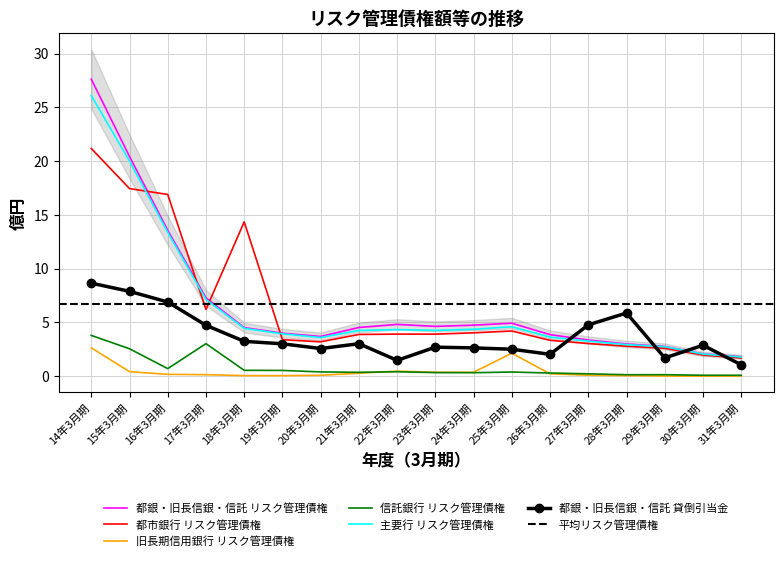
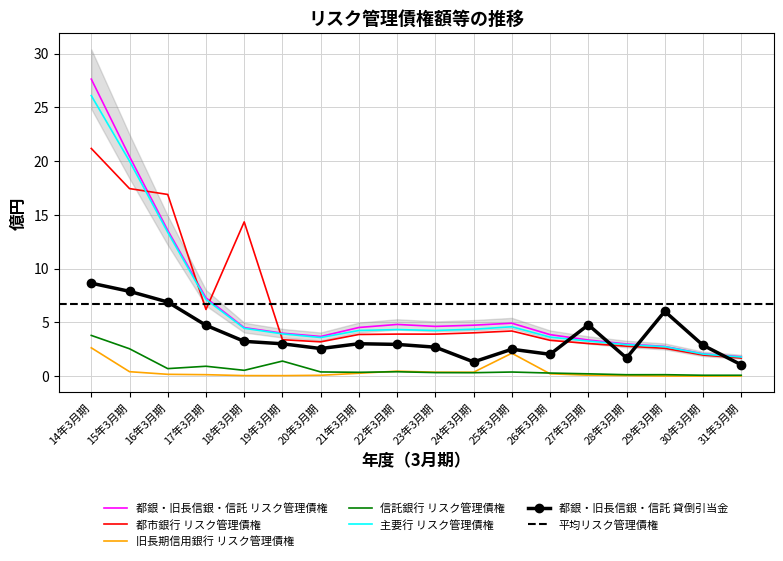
  {
    "都銀・旧長信銀・信託 リスク管理債権": {
      "14年3月期": 27.6,
      "15年3月期": 20.4,
      "21年3月期": 4.5,
      "22年3月期": 4.8,
      "23年3月期": 4.6,
      "24年3月期": 4.8,
      "25年3月期": 4.9
    },
    "都市銀行 リスク管理債権": {
      "14年3月期": 21.2,
      "15年3月期": 17.4,
      "16年3月期": 16.9,
      "17年3月期": 6.2,
      "18年3月期": 14.4,
      "19年3月期": 3.4,
      "20年3月期": 3.2,
      "21年3月期": 3.9,
      "22年3月期": 3.9,
      "23年3月期": 3.9,
      "24年3月期": 4.0,
      "25年3月期": 4.2,
      "26年3月期": 3.3
    },
    "旧長期信用銀行 リスク管理債権": {
      "14年3月期": 2.6,
      "15年3月期": 0.4,
      "16年3月期": 0.2,
      "17年3月期": 0.1,
      "18年3月期": 0.1,
      "19年3月期": 0.1,
      "20年3月期": 0.1,
      "25年3月期": 2.1
    },
    "信託銀行 リスク管理債権": {
      "14年3月期": 3.8,
      "15年3月期": 2.6,
      "16年3月期": 0.7,
-     "17年3月期": 3.0,
+     "17年3月期": 0.9,
      "18年3月期": 0.6,
-     "19年3月期": 0.5,
+     "19年3月期": 1.4,
      "20年3月期": 0.4,
      "25年3月期": 0.4
    },
    "主要行 リスク管理債権": {
      "14年3月期": 26.1,
      "15年3月期": 20.0,
      "21年3月期": 4.3,
      "22年3月期": 4.3,
      "23年3月期": 4.3,
      "24年3月期": 4.4,
      "25年3月期": 4.6
    },
    "都銀・旧長信銀・信託 貸倒引当金": {
      "14年3月期": 8.7,
      "15年3月期": 7.9,
      "16年3月期": 6.9,
      "17年3月期": 4.7,
      "18年3月期": 3.2,
      "19年3月期": 3.0,
      "20年3月期": 2.6,
      "21年3月期": 3.0,
-     "22年3月期": 1.5,
+     "22年3月期": 3.0,
      "23年3月期": 2.7,
-     "24年3月期": 2.6,
+     "24年3月期": 1.3,
      "25年3月期": 2.5,
      "26年3月期": 2.0,
      "27年3月期": 4.8,
-     "28年3月期": 5.9,
-     "29年3月期": 1.7,
+     "28年3月期": 1.7,
+     "29年3月期": 6.0,
      "30年3月期": 2.9,
      "31年3月期": 1.1
    }
  }
